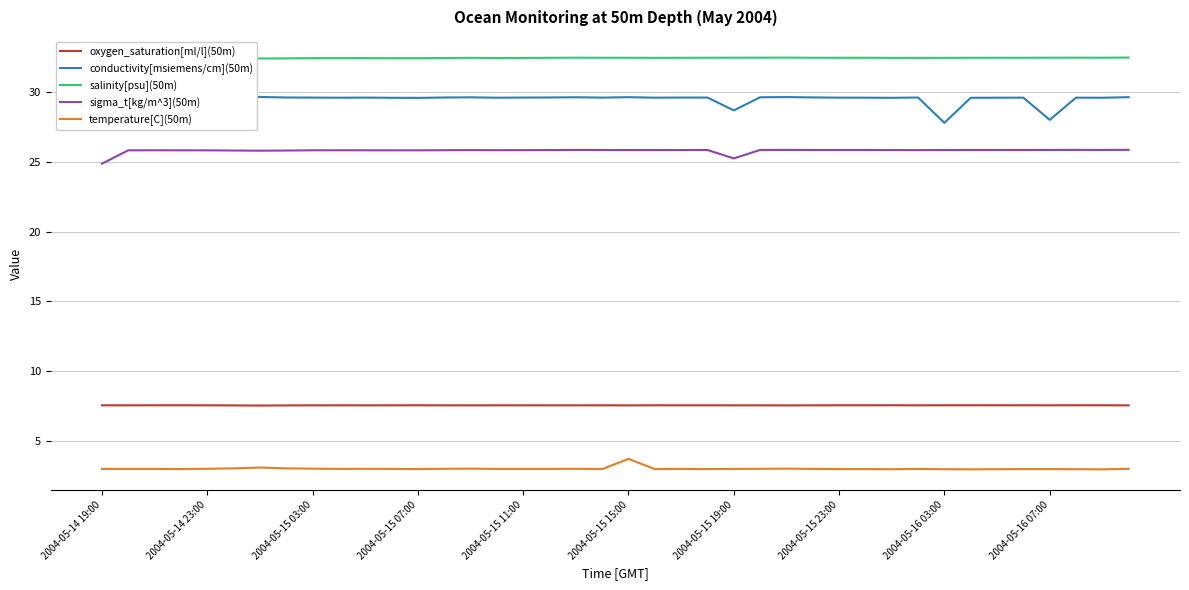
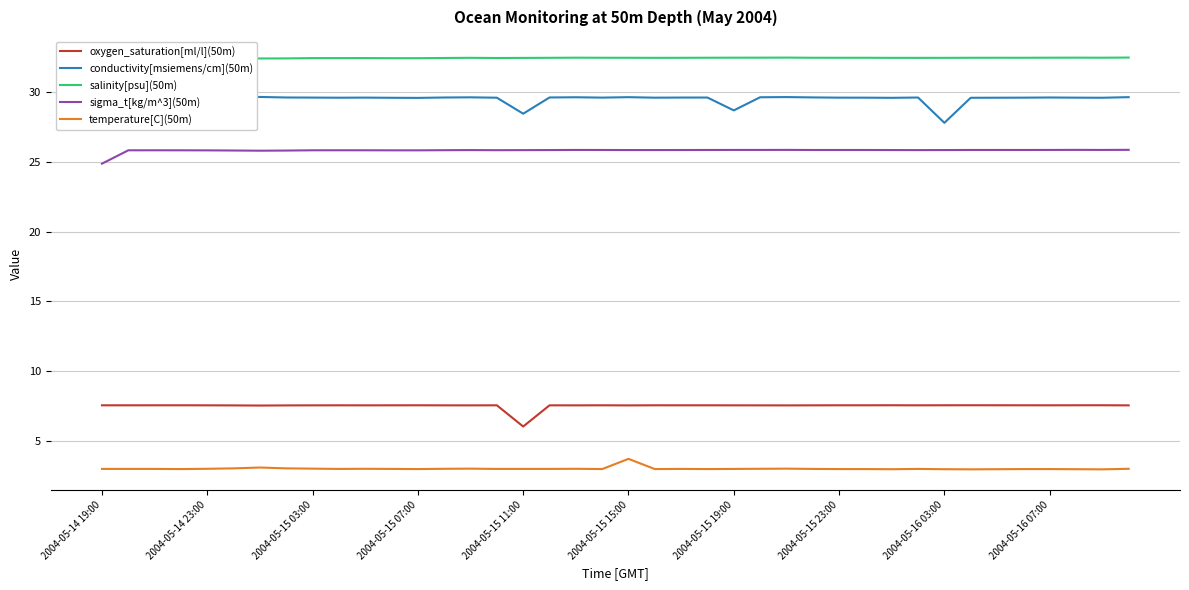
  {
    "oxygen_saturation[ml/l](50m)": {
      "2004-05-14 19:00": 7.6,
      "2004-05-14 23:00": 7.6,
      "2004-05-15 03:00": 7.6,
      "2004-05-15 07:00": 7.6,
-     "2004-05-15 11:00": 7.6,
+     "2004-05-15 11:00": 6.1,
      "2004-05-15 15:00": 7.6,
      "2004-05-15 19:00": 7.6,
      "2004-05-15 23:00": 7.6,
      "2004-05-16 03:00": 7.6,
      "2004-05-16 07:00": 7.6
    },
    "conductivity[msiemens/cm](50m)": {
      "2004-05-15 03:00": 29.6,
      "2004-05-15 07:00": 29.6,
-     "2004-05-15 11:00": 29.6,
+     "2004-05-15 11:00": 28.4,
      "2004-05-15 15:00": 29.6,
      "2004-05-15 19:00": 28.7,
      "2004-05-15 23:00": 29.6,
      "2004-05-16 03:00": 27.8,
-     "2004-05-16 07:00": 28.0
+     "2004-05-16 07:00": 29.6
    },
    "salinity[psu](50m)": {
      "2004-05-15 03:00": 32.4,
      "2004-05-15 07:00": 32.4,
      "2004-05-15 11:00": 32.4,
      "2004-05-15 15:00": 32.4,
      "2004-05-15 19:00": 32.4,
      "2004-05-15 23:00": 32.4,
      "2004-05-16 03:00": 32.4,
      "2004-05-16 07:00": 32.4
    },
    "sigma_t[kg/m^3](50m)": {
      "2004-05-14 19:00": 24.9,
      "2004-05-14 23:00": 25.8,
      "2004-05-15 03:00": 25.8,
      "2004-05-15 07:00": 25.8,
      "2004-05-15 11:00": 25.8,
      "2004-05-15 15:00": 25.8,
-     "2004-05-15 19:00": 25.2,
+     "2004-05-15 19:00": 25.8,
      "2004-05-15 23:00": 25.8,
      "2004-05-16 03:00": 25.8,
      "2004-05-16 07:00": 25.8
    },
    "temperature[C](50m)": {
      "2004-05-14 19:00": 3.0,
      "2004-05-14 23:00": 3.0,
      "2004-05-15 03:00": 3.0,
      "2004-05-15 07:00": 3.0,
      "2004-05-15 11:00": 3.0,
      "2004-05-15 15:00": 3.7,
      "2004-05-15 19:00": 3.0,
      "2004-05-15 23:00": 3.0,
      "2004-05-16 03:00": 3.0,
      "2004-05-16 07:00": 3.0
    }
  }
